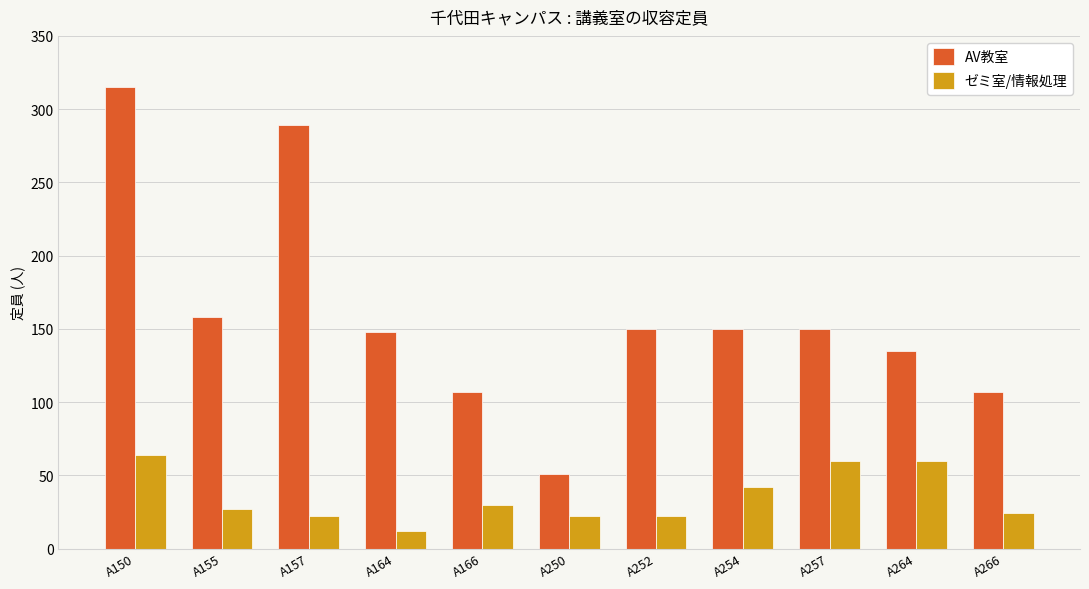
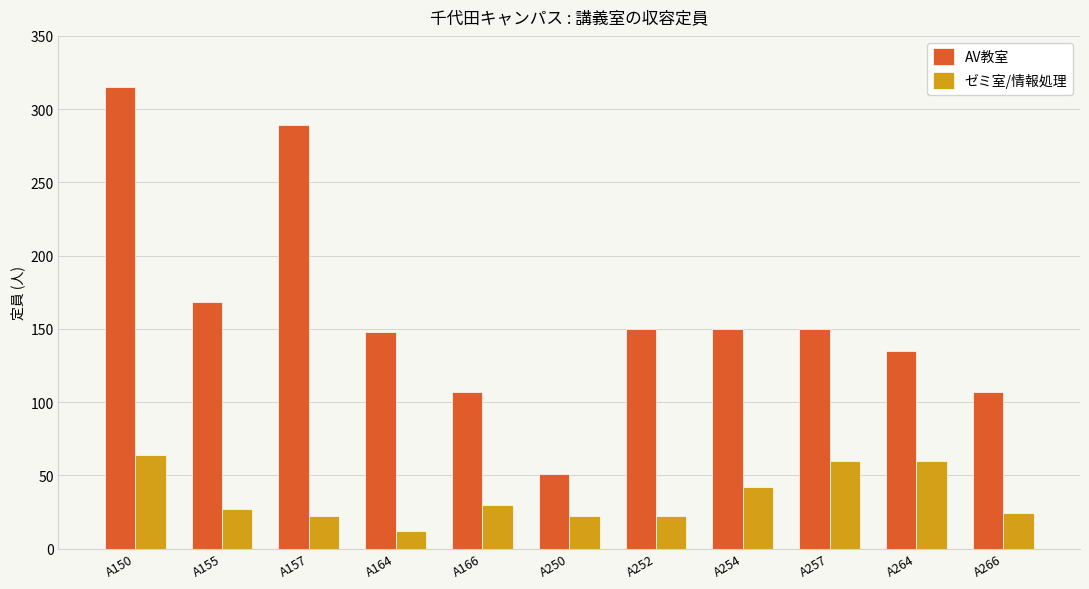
  {
    "AV教室": {
      "A150": 315,
-     "A155": 158,
+     "A155": 168,
      "A157": 289,
      "A164": 148,
      "A166": 107,
      "A250": 51,
      "A252": 150,
      "A254": 150,
      "A257": 150,
      "A264": 135,
      "A266": 107
    },
    "ゼミ室/情報処理": {
      "A150": 64,
      "A155": 27,
      "A157": 22,
      "A164": 12,
      "A166": 30,
      "A250": 22,
      "A252": 22,
      "A254": 42,
      "A257": 60,
      "A264": 60,
      "A266": 24
    }
  }
